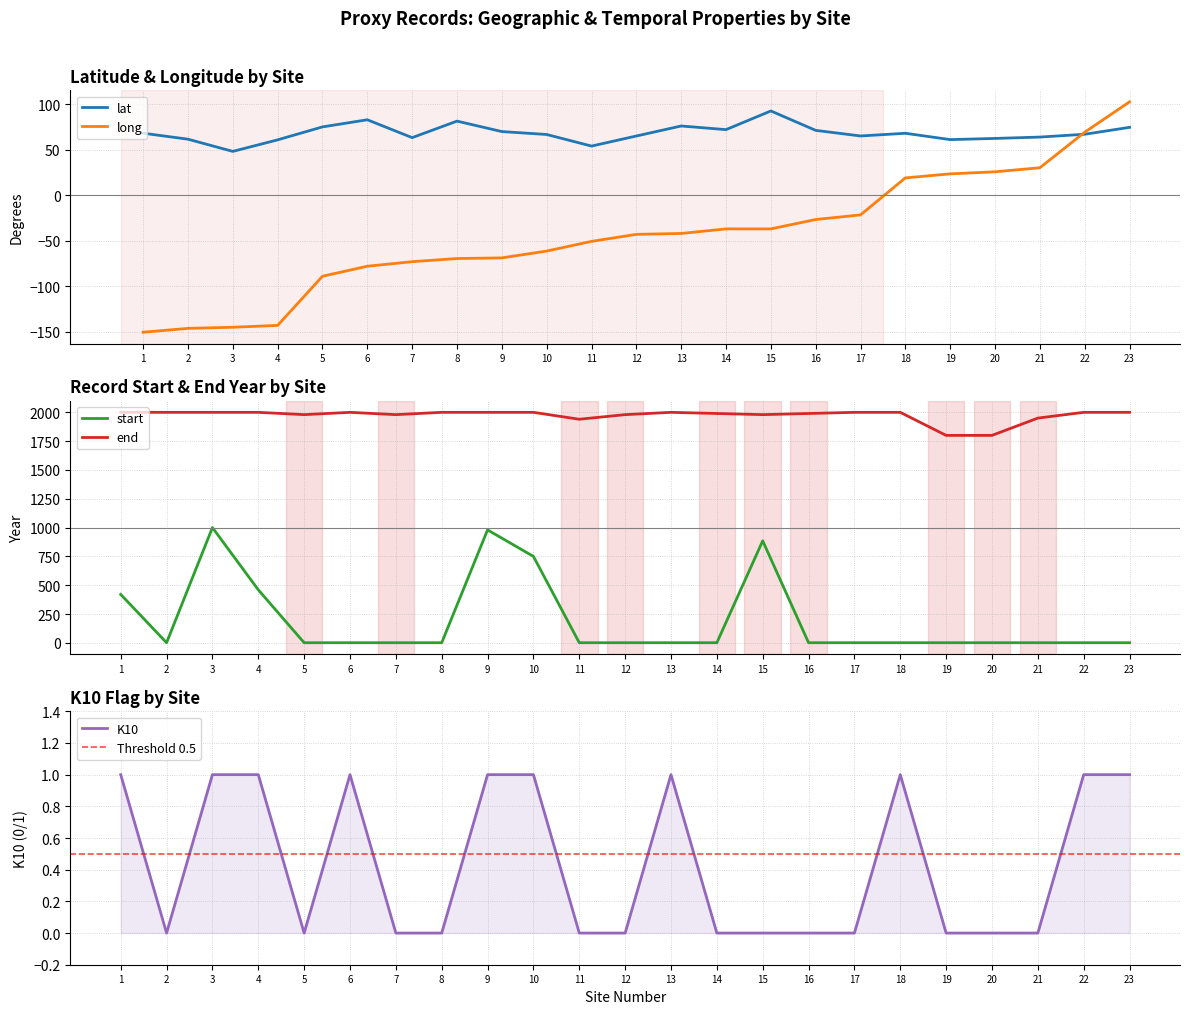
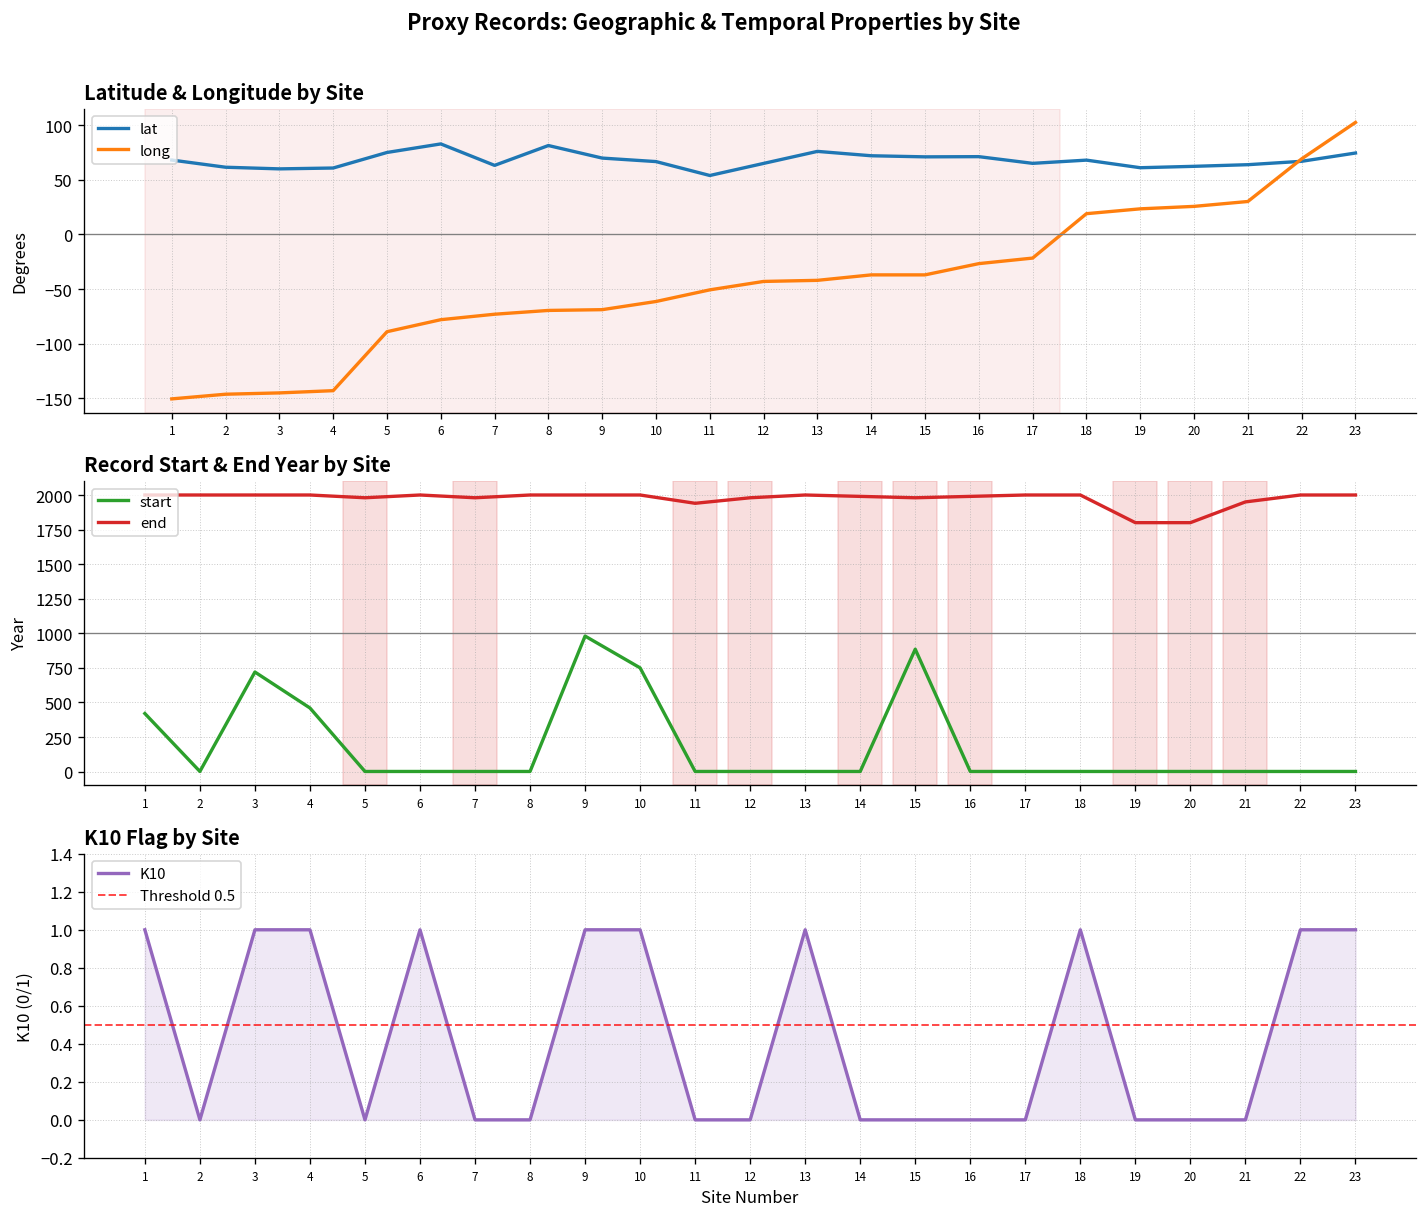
  {
    "Latitude & Longitude by Site": {
      "lat": {
        "2": 60,
-       "3": 50,
+       "3": 60,
        "4": 60,
        "5": 80,
        "6": 80,
        "7": 60,
        "8": 80,
        "9": 70,
        "10": 70,
        "11": 50,
        "12": 70,
        "13": 80,
        "14": 70,
-       "15": 90,
+       "15": 70,
        "16": 70,
        "17": 70,
        "18": 70,
        "19": 60,
        "20": 60,
        "21": 60,
        "23": 70
      },
      "long": {
        "1": -150,
        "2": -150,
        "3": -150,
        "4": -140,
        "5": -90,
        "6": -80,
        "7": -70,
        "8": -70,
        "9": -70,
        "10": -60,
        "11": -50,
        "12": -40,
        "13": -40,
        "14": -40,
        "15": -40,
        "16": -30,
        "17": -20,
        "18": 20,
        "19": 20,
        "20": 30,
        "21": 30,
        "23": 100
      }
    },
    "Record Start & End Year by Site": {
      "start": {
        "1": 420,
        "2": 0,
-       "3": 1000,
+       "3": 720,
        "4": 460,
        "5": 0,
        "6": 0,
        "7": 0,
        "8": 0,
        "9": 980,
        "10": 750,
        "11": 0,
        "12": 0,
        "13": 0,
        "14": 0,
        "15": 890,
        "16": 0,
        "17": 0,
        "18": 0,
        "19": 0,
        "20": 0,
        "21": 0,
        "22": 0,
        "23": 0
      },
      "end": {
        "2": 2000,
        "3": 2000,
        "4": 2000,
        "5": 1980,
        "6": 2000,
        "7": 1980,
        "8": 2000,
        "9": 2000,
        "10": 2000,
        "11": 1940,
        "12": 1980,
        "13": 2000,
        "14": 1990,
        "15": 1980,
        "16": 1990,
        "17": 2000,
        "18": 2000,
        "19": 1800,
        "20": 1800,
        "21": 1950,
        "22": 2000,
        "23": 2000
      }
    },
    "K10 Flag by Site": {
      "1": 1.00,
      "2": 0.00,
      "3": 1.00,
      "4": 1.00,
      "5": 0.00,
      "6": 1.00,
      "7": 0.00,
      "8": 0.00,
      "9": 1.00,
      "10": 1.00,
      "11": 0.00,
      "12": 0.00,
      "13": 1.00,
      "14": 0.00,
      "15": 0.00,
      "16": 0.00,
      "17": 0.00,
      "18": 1.00,
      "19": 0.00,
      "20": 0.00,
      "21": 0.00,
      "22": 1.00,
      "23": 1.00
    }
  }
